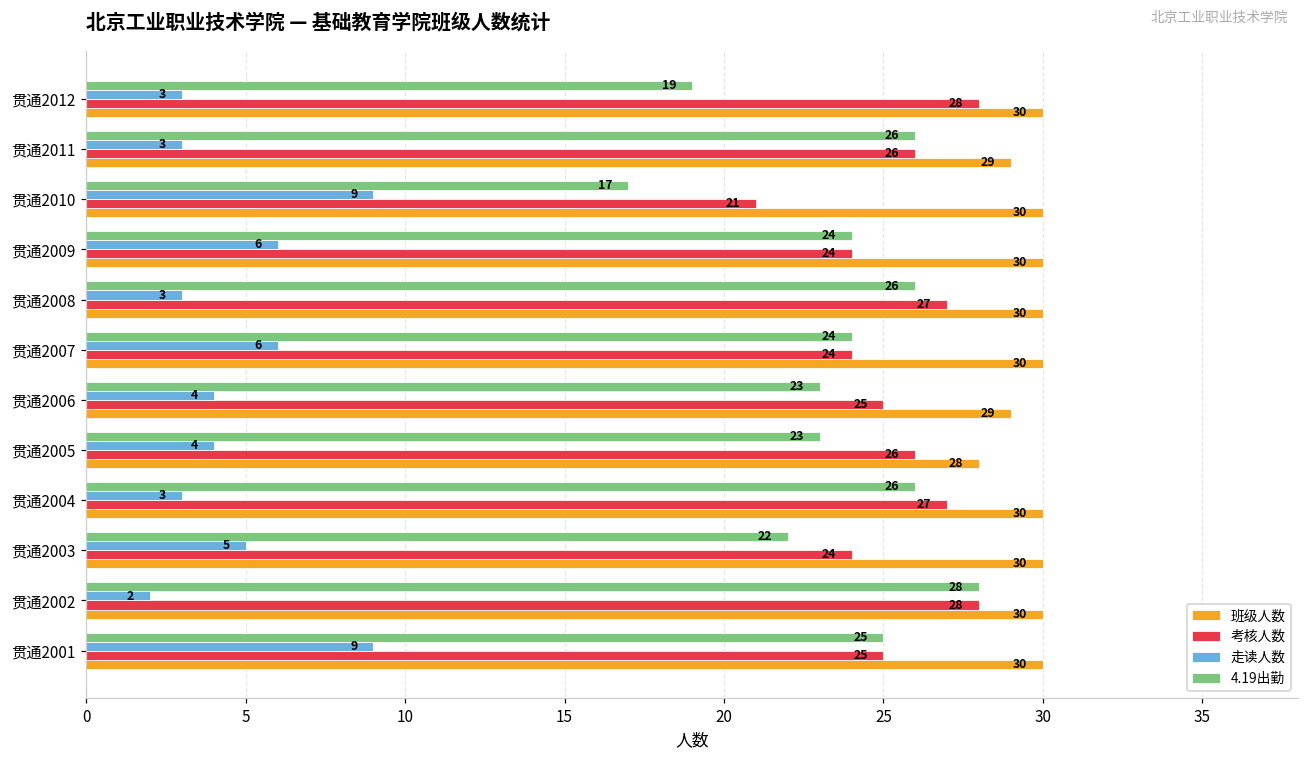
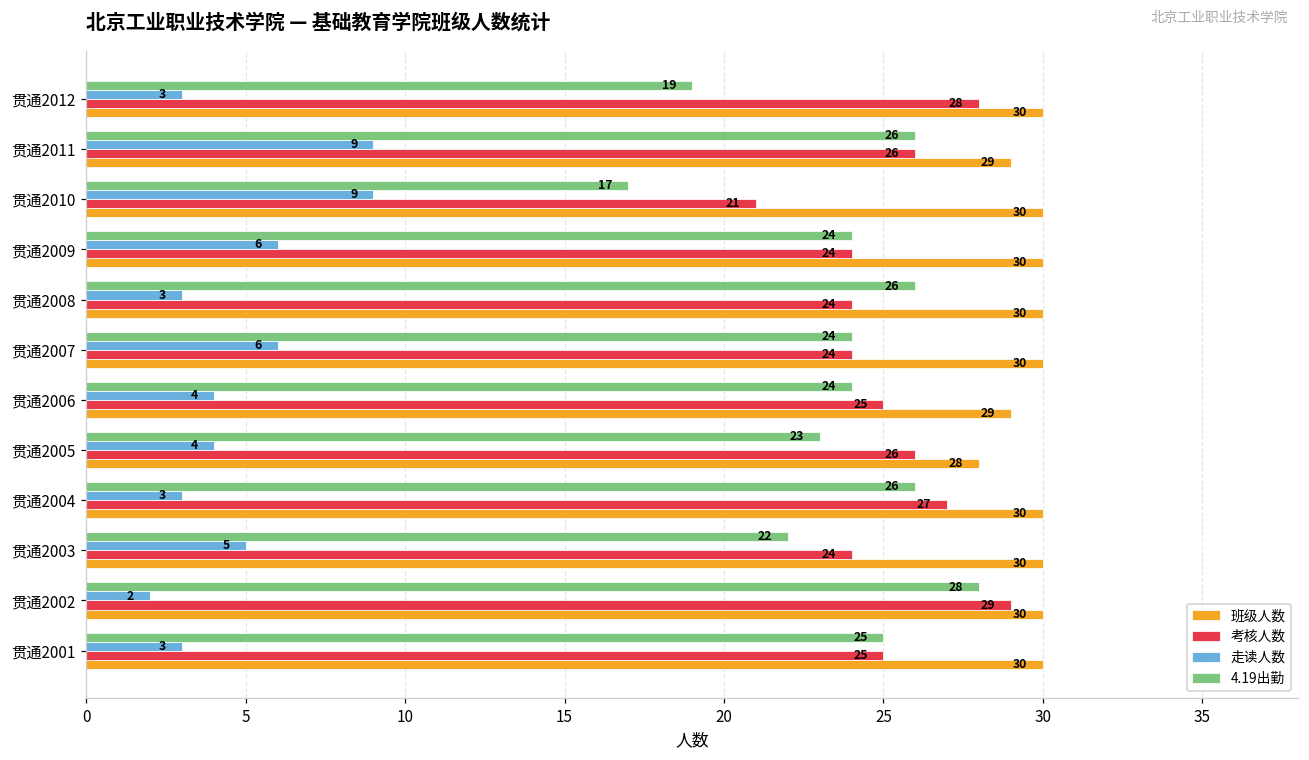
  {
    "班级人数": {
      "贯通2012": 30,
      "贯通2011": 29,
      "贯通2010": 30,
      "贯通2009": 30,
      "贯通2008": 30,
      "贯通2007": 30,
      "贯通2006": 29,
      "贯通2005": 28,
      "贯通2004": 30,
      "贯通2003": 30,
      "贯通2002": 30,
      "贯通2001": 30
    },
    "考核人数": {
      "贯通2012": 28,
      "贯通2011": 26,
      "贯通2010": 21,
      "贯通2009": 24,
-     "贯通2008": 27,
+     "贯通2008": 24,
      "贯通2007": 24,
      "贯通2006": 25,
      "贯通2005": 26,
      "贯通2004": 27,
      "贯通2003": 24,
-     "贯通2002": 28,
+     "贯通2002": 29,
      "贯通2001": 25
    },
    "走读人数": {
      "贯通2012": 3,
-     "贯通2011": 3,
+     "贯通2011": 9,
      "贯通2010": 9,
      "贯通2009": 6,
      "贯通2008": 3,
      "贯通2007": 6,
      "贯通2006": 4,
      "贯通2005": 4,
      "贯通2004": 3,
      "贯通2003": 5,
      "贯通2002": 2,
-     "贯通2001": 9
+     "贯通2001": 3
    },
    "4.19出勤": {
      "贯通2012": 19,
      "贯通2011": 26,
      "贯通2010": 17,
      "贯通2009": 24,
      "贯通2008": 26,
      "贯通2007": 24,
-     "贯通2006": 23,
+     "贯通2006": 24,
      "贯通2005": 23,
      "贯通2004": 26,
      "贯通2003": 22,
      "贯通2002": 28,
      "贯通2001": 25
    }
  }
